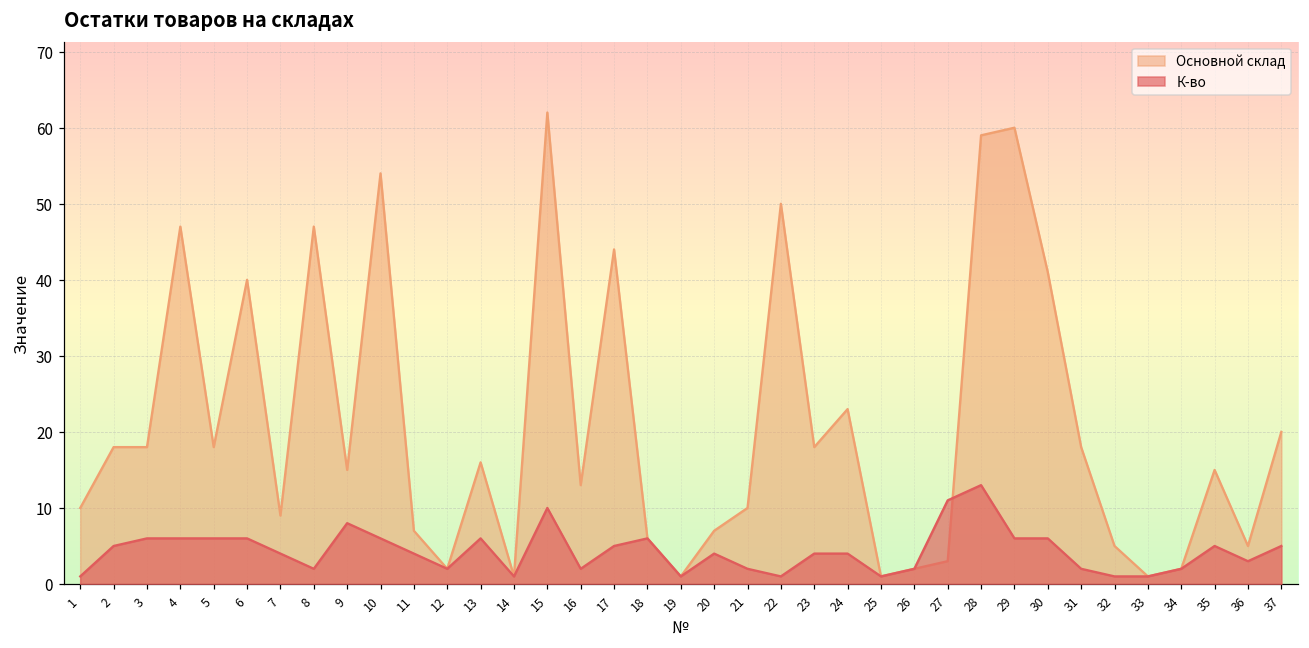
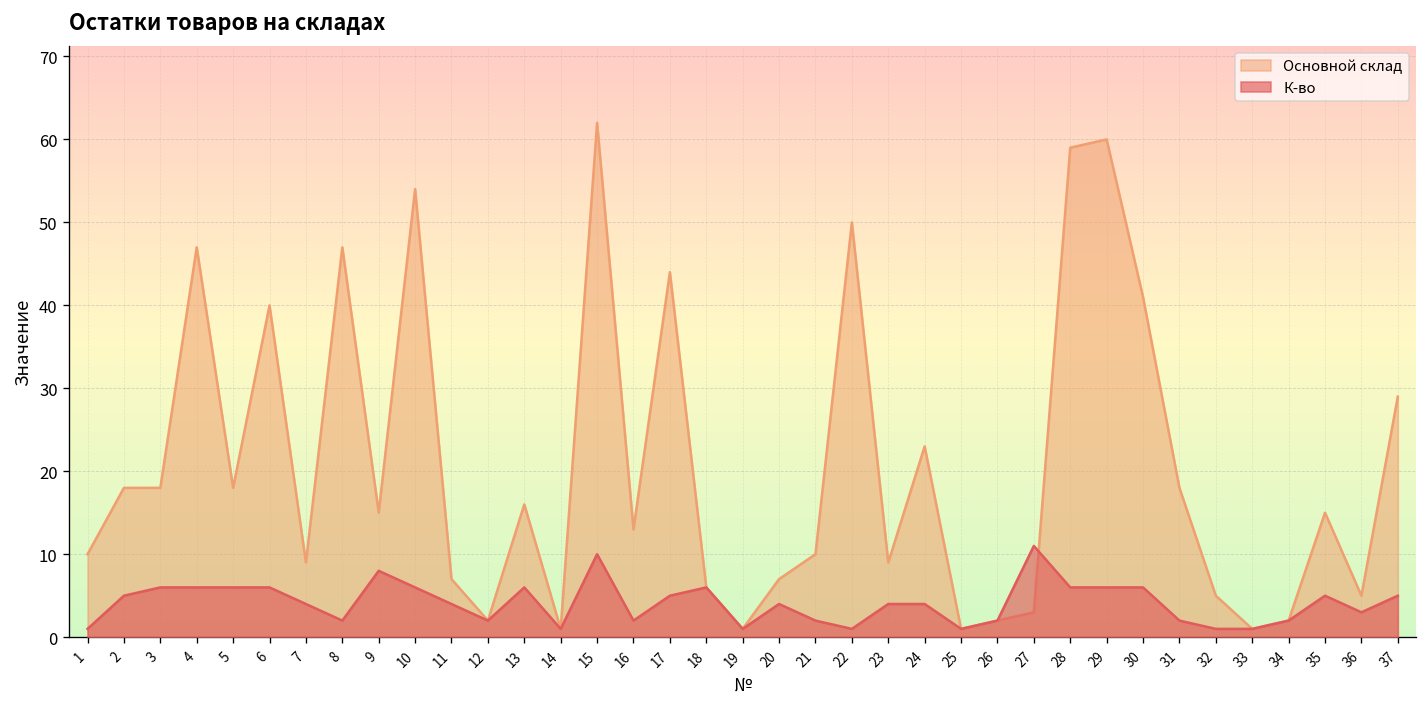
  {
    "Основной склад": {
      "1": 10,
      "2": 18,
      "3": 18,
      "4": 47,
      "5": 18,
      "6": 40,
      "7": 9,
      "8": 47,
      "9": 15,
      "10": 54,
      "11": 7,
      "13": 16,
      "15": 62,
      "16": 13,
      "17": 44,
      "20": 7,
      "21": 10,
      "22": 50,
-     "23": 18,
+     "23": 9,
      "24": 23,
      "27": 3,
      "28": 59,
      "29": 60,
      "30": 41,
      "31": 18,
      "32": 5,
      "35": 15,
      "36": 5,
-     "37": 20
+     "37": 29
    },
    "К-во": {
      "1": 1,
      "2": 5,
      "3": 6,
      "4": 6,
      "5": 6,
      "6": 6,
      "7": 4,
      "8": 2,
      "9": 8,
      "10": 6,
      "11": 4,
      "13": 6,
      "15": 10,
      "16": 2,
      "17": 5,
      "20": 4,
      "21": 2,
      "22": 1,
      "23": 4,
      "24": 4,
      "27": 11,
-     "28": 13,
+     "28": 6,
      "29": 6,
      "30": 6,
      "31": 2,
      "32": 1,
      "35": 5,
      "36": 3,
      "37": 5
    }
  }
